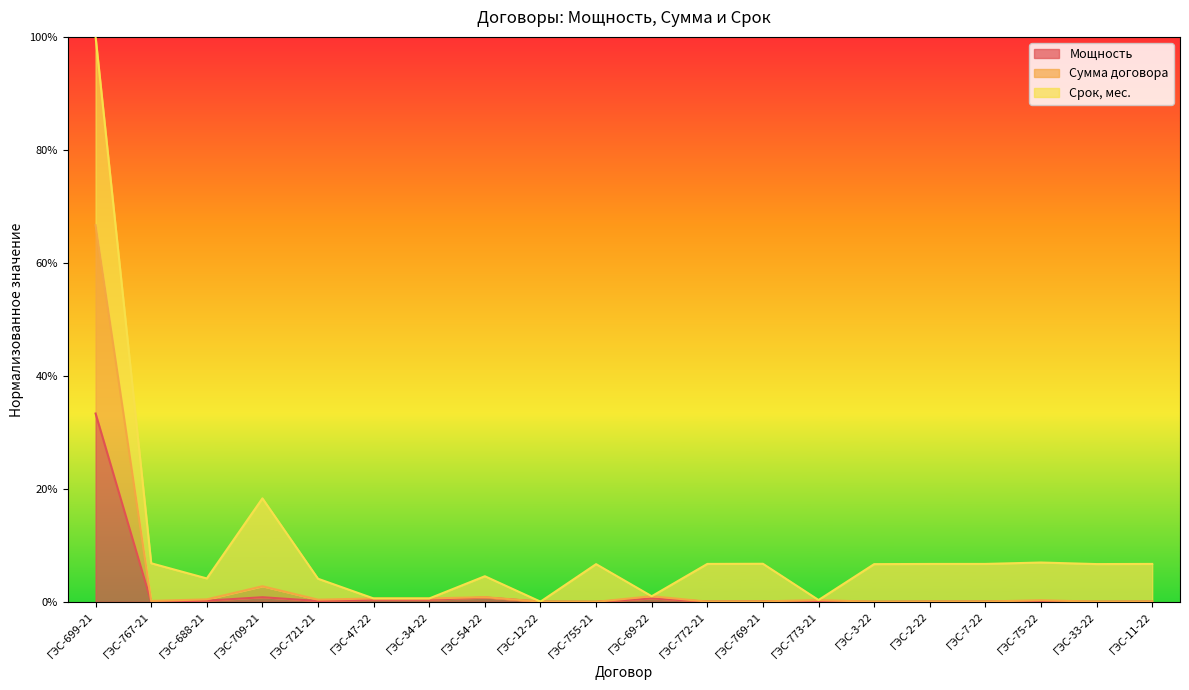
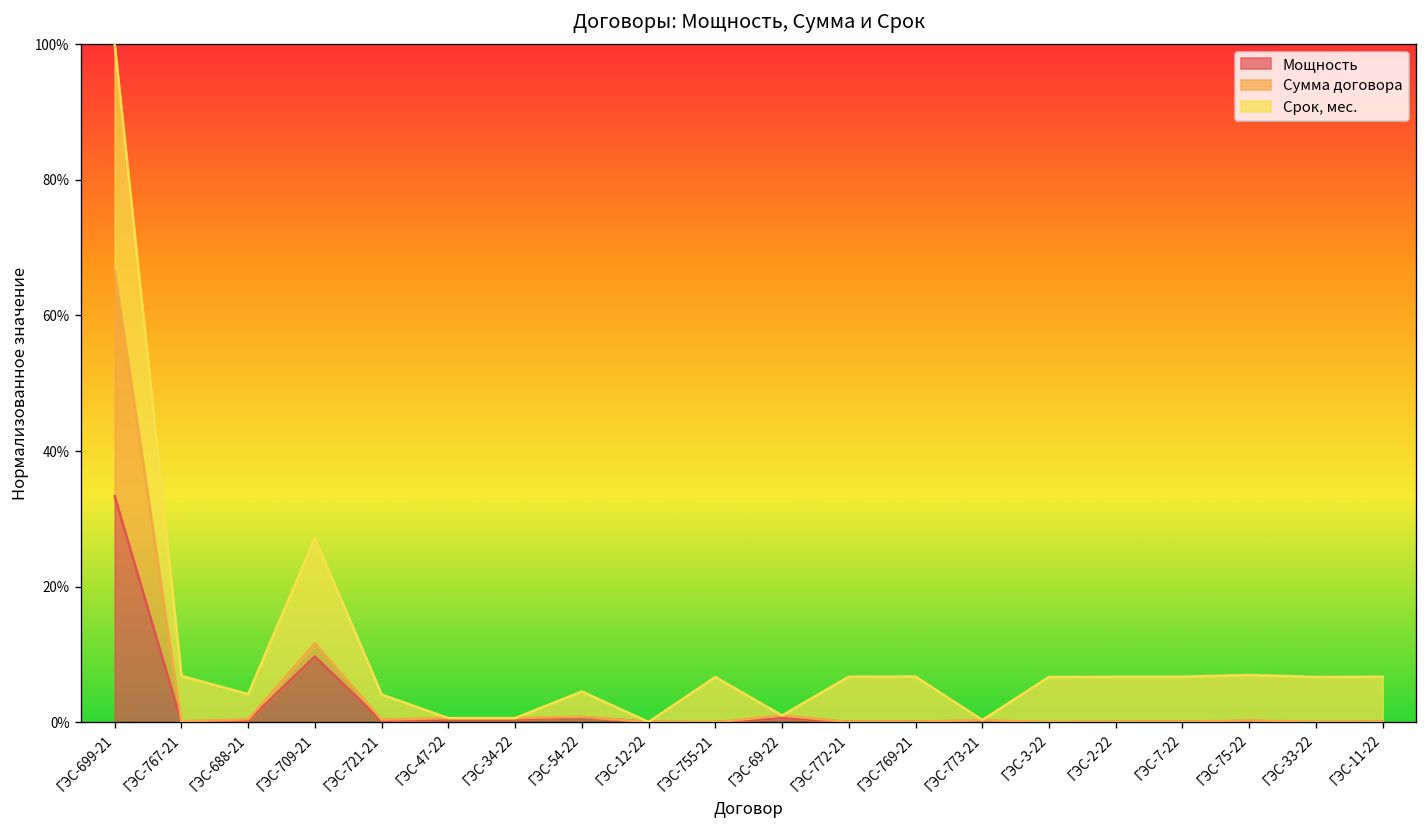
  {
    "Мощность": {
      "ГЭС-699-21": "33%",
-     "ГЭС-709-21": "1%"
+     "ГЭС-709-21": "10%"
    }
  }
